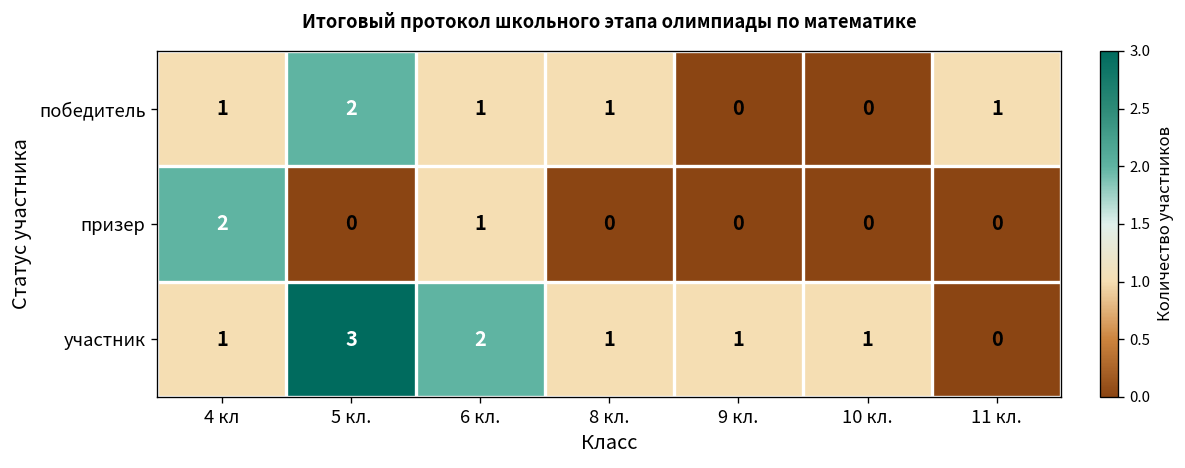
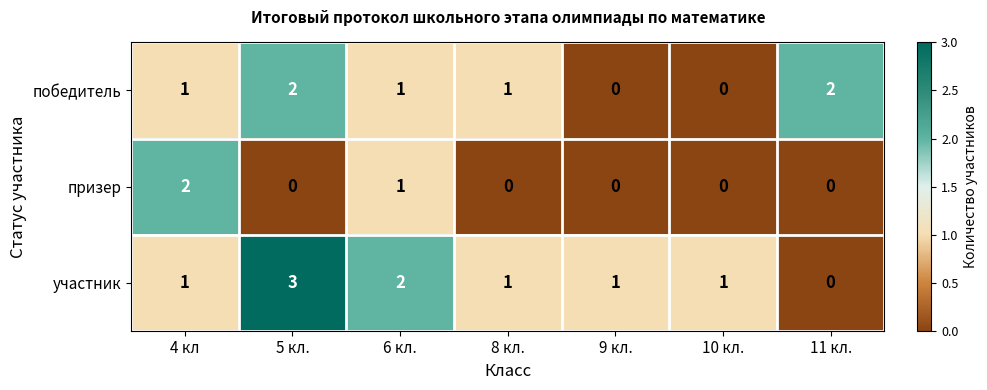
  {
    "победитель": {
      "4 кл": 1,
      "5 кл.": 2,
      "6 кл.": 1,
      "8 кл.": 1,
      "9 кл.": 0,
      "10 кл.": 0,
-     "11 кл.": 1
+     "11 кл.": 2
    },
    "призер": {
      "4 кл": 2,
      "5 кл.": 0,
      "6 кл.": 1,
      "8 кл.": 0,
      "9 кл.": 0,
      "10 кл.": 0,
      "11 кл.": 0
    },
    "участник": {
      "4 кл": 1,
      "5 кл.": 3,
      "6 кл.": 2,
      "8 кл.": 1,
      "9 кл.": 1,
      "10 кл.": 1,
      "11 кл.": 0
    }
  }
